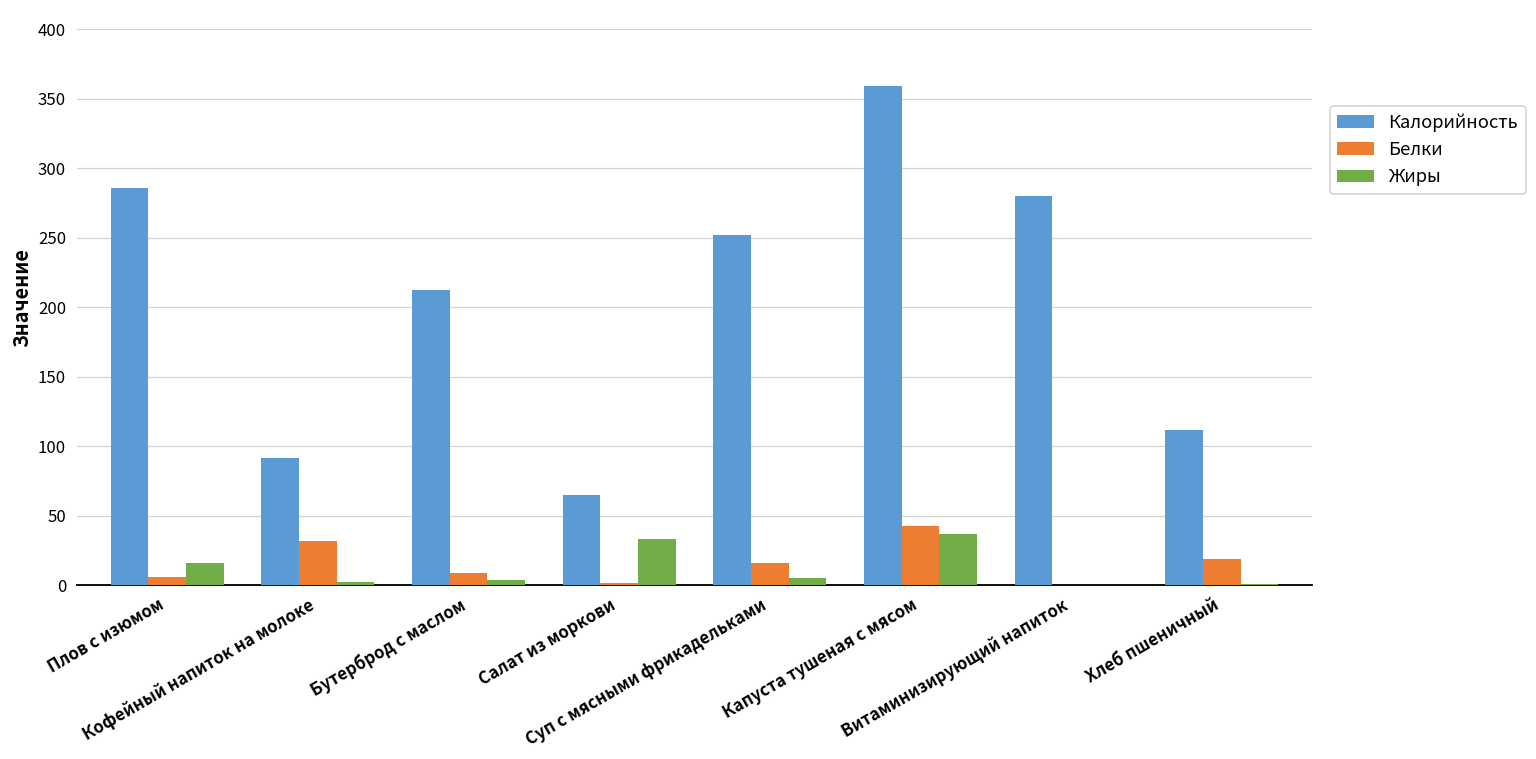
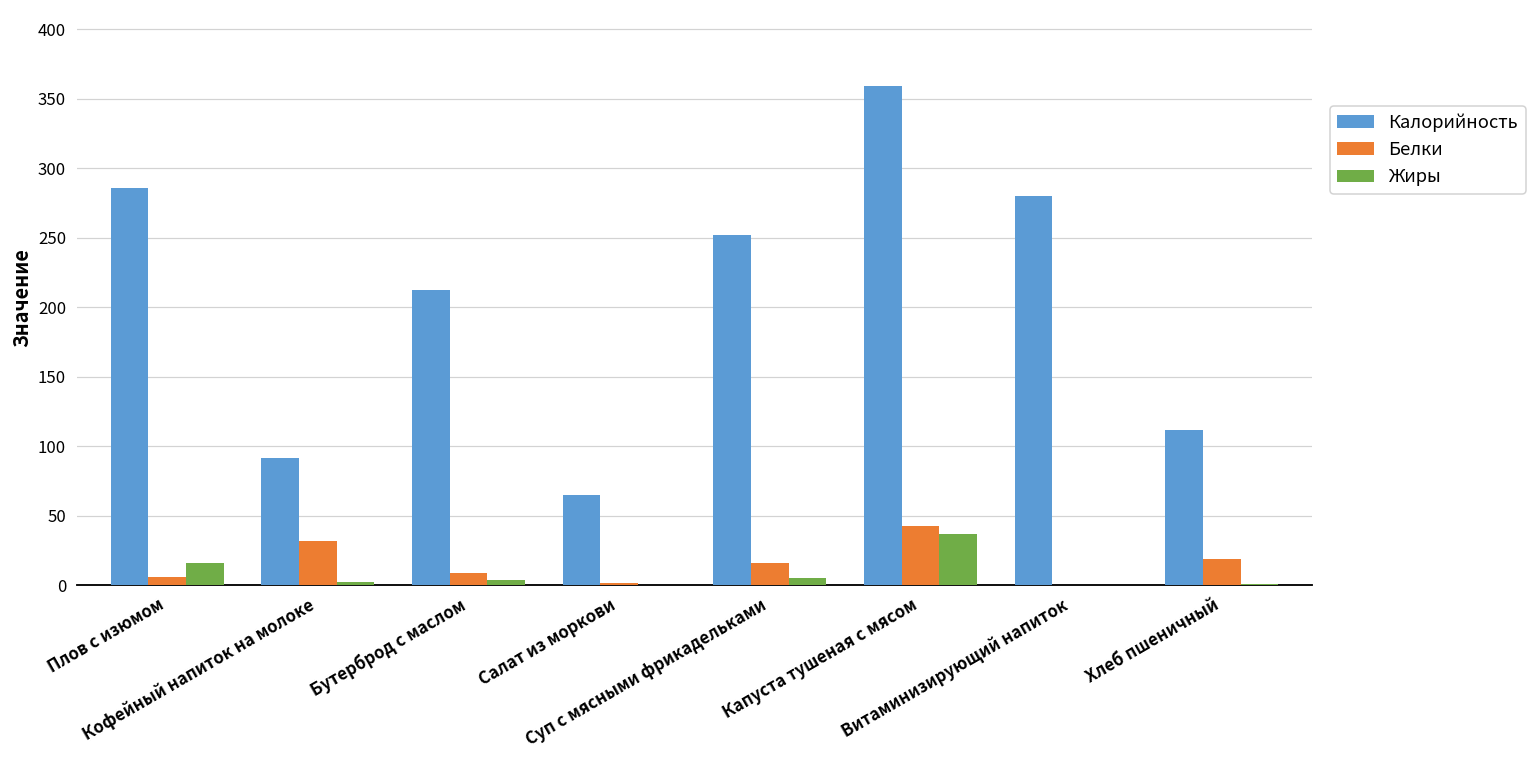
  {
    "Калорийность": {
      "Плов с изюмом": 286,
      "Кофейный напиток на молоке": 91,
      "Бутерброд с маслом": 212,
      "Салат из моркови": 65,
      "Суп с мясными фрикадельками": 252,
      "Капуста тушеная с мясом": 359,
      "Витаминизирующий напиток": 280,
      "Хлеб пшеничный": 112
    },
    "Белки": {
      "Плов с изюмом": 6,
      "Кофейный напиток на молоке": 32,
      "Бутерброд с маслом": 8,
      "Суп с мясными фрикадельками": 16,
      "Капуста тушеная с мясом": 43,
      "Витаминизирующий напиток": 0,
      "Хлеб пшеничный": 19
    },
    "Жиры": {
      "Плов с изюмом": 16,
      "Кофейный напиток на молоке": 2,
      "Бутерброд с маслом": 3,
-     "Салат из моркови": 33,
+     "Салат из моркови": 0,
      "Суп с мясными фрикадельками": 5,
      "Капуста тушеная с мясом": 37,
      "Витаминизирующий напиток": 0
    }
  }
